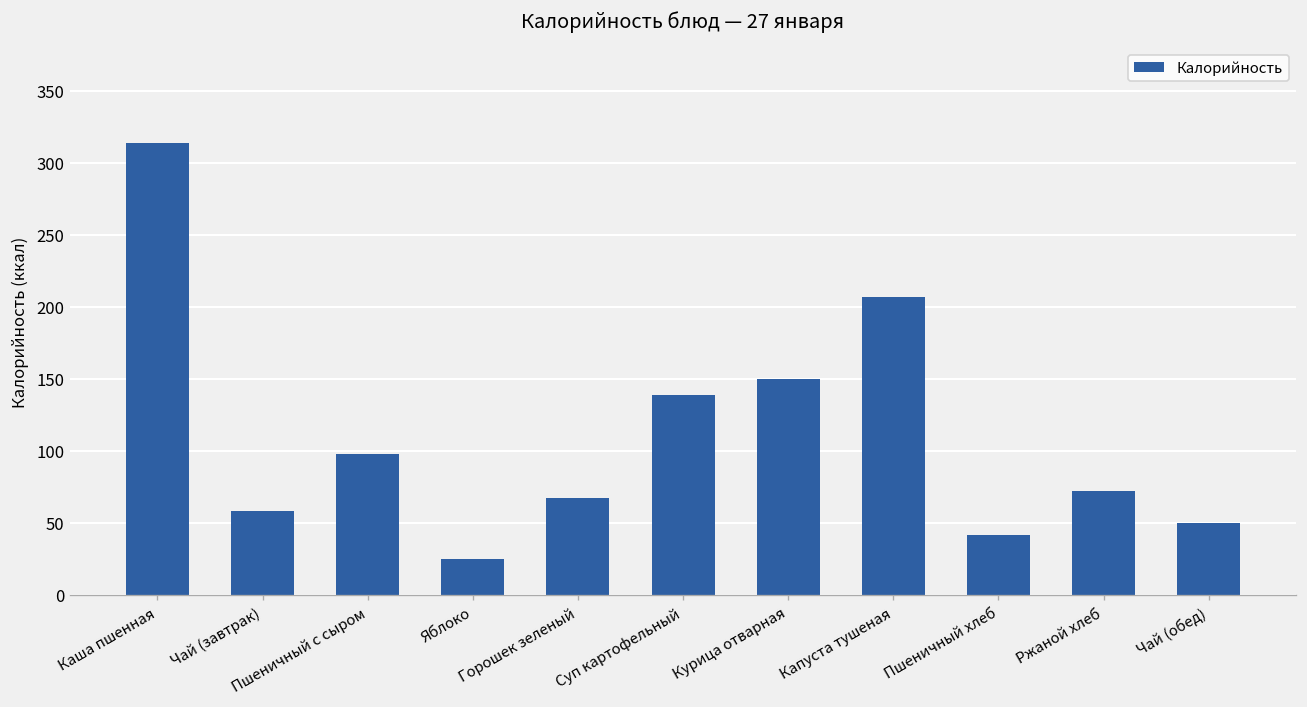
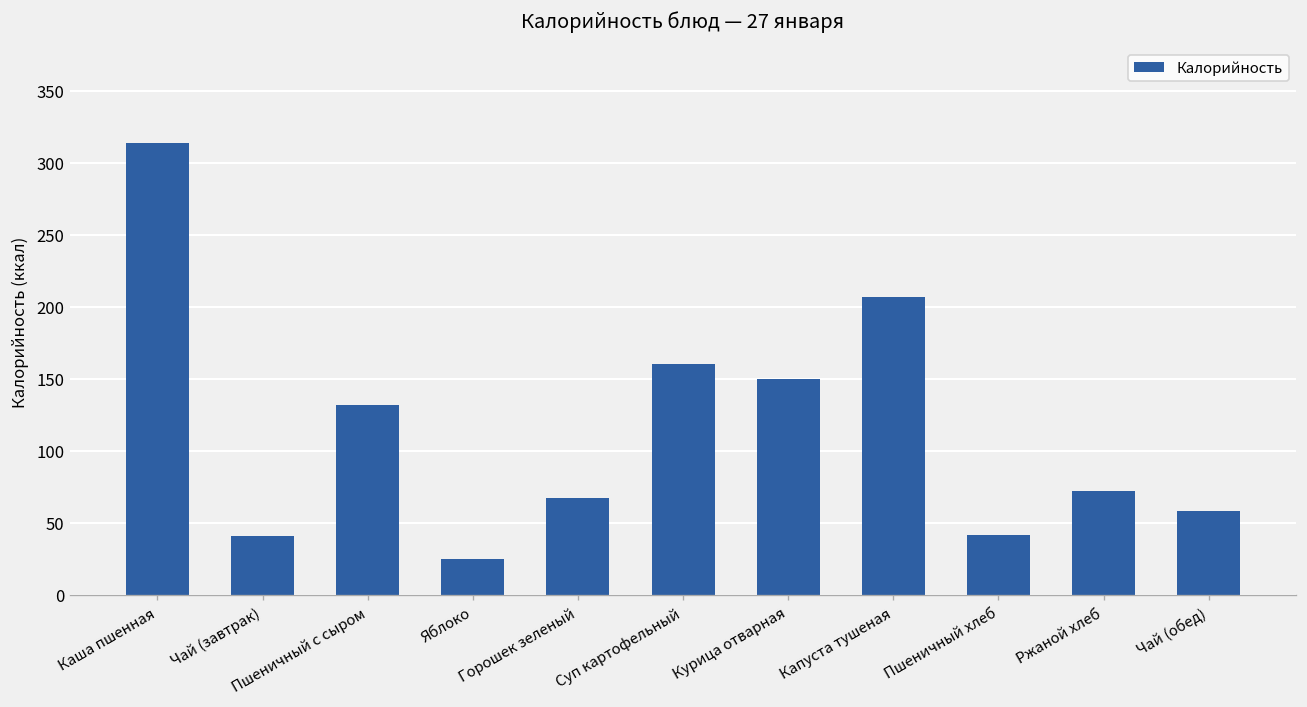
  {
    "Каша пшенная": 314,
-   "Чай (завтрак)": 58,
-   "Пшеничный с сыром": 98,
+   "Чай (завтрак)": 41,
+   "Пшеничный с сыром": 132,
    "Яблоко": 25,
    "Горошек зеленый": 67,
-   "Суп картофельный": 139,
+   "Суп картофельный": 160,
    "Курица отварная": 150,
    "Капуста тушеная": 207,
    "Пшеничный хлеб": 41,
    "Ржаной хлеб": 72,
-   "Чай (обед)": 50
+   "Чай (обед)": 58
  }
